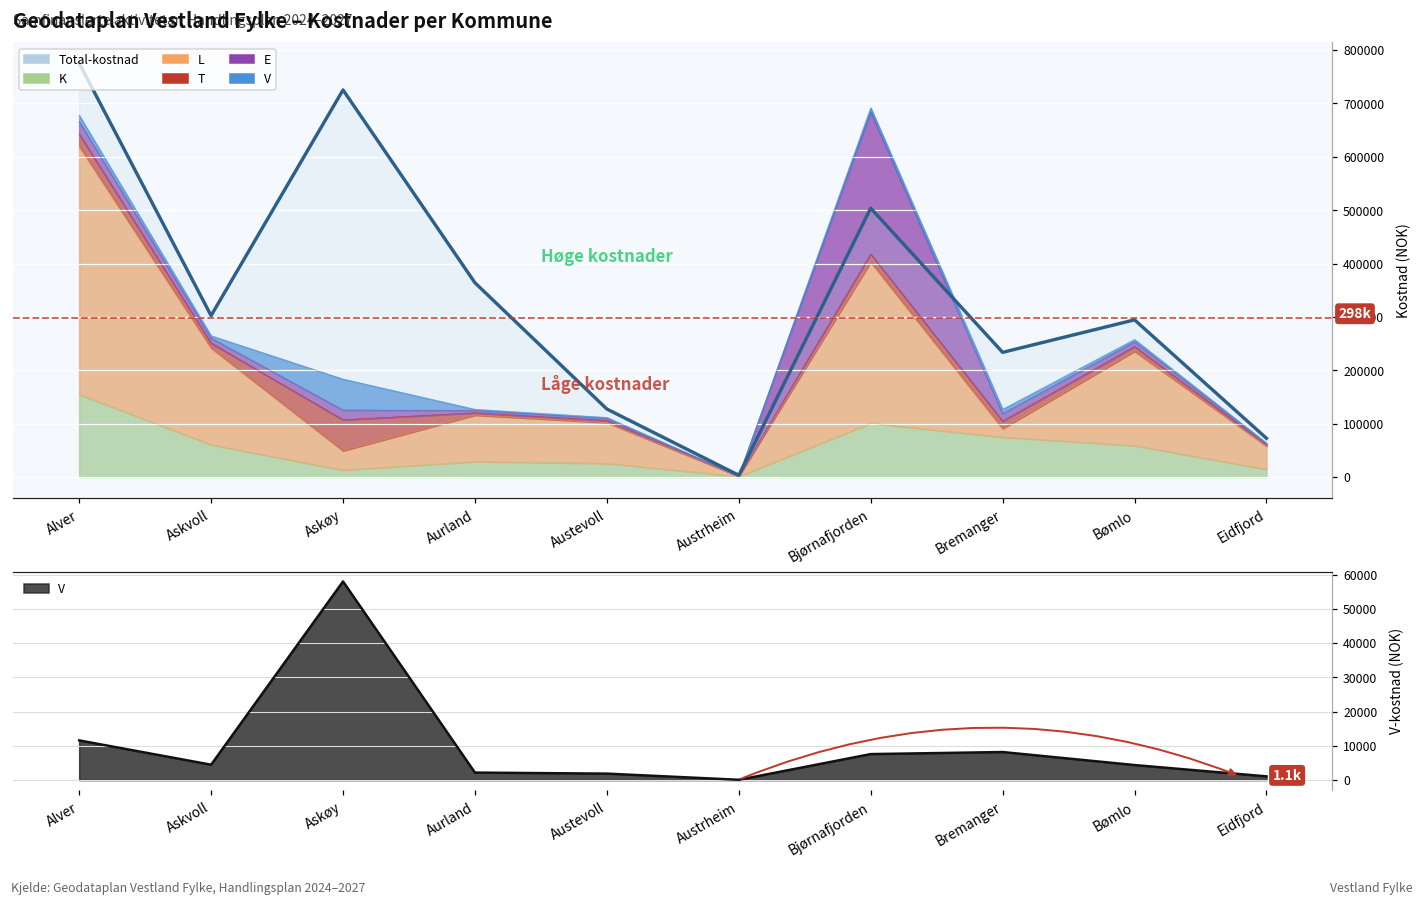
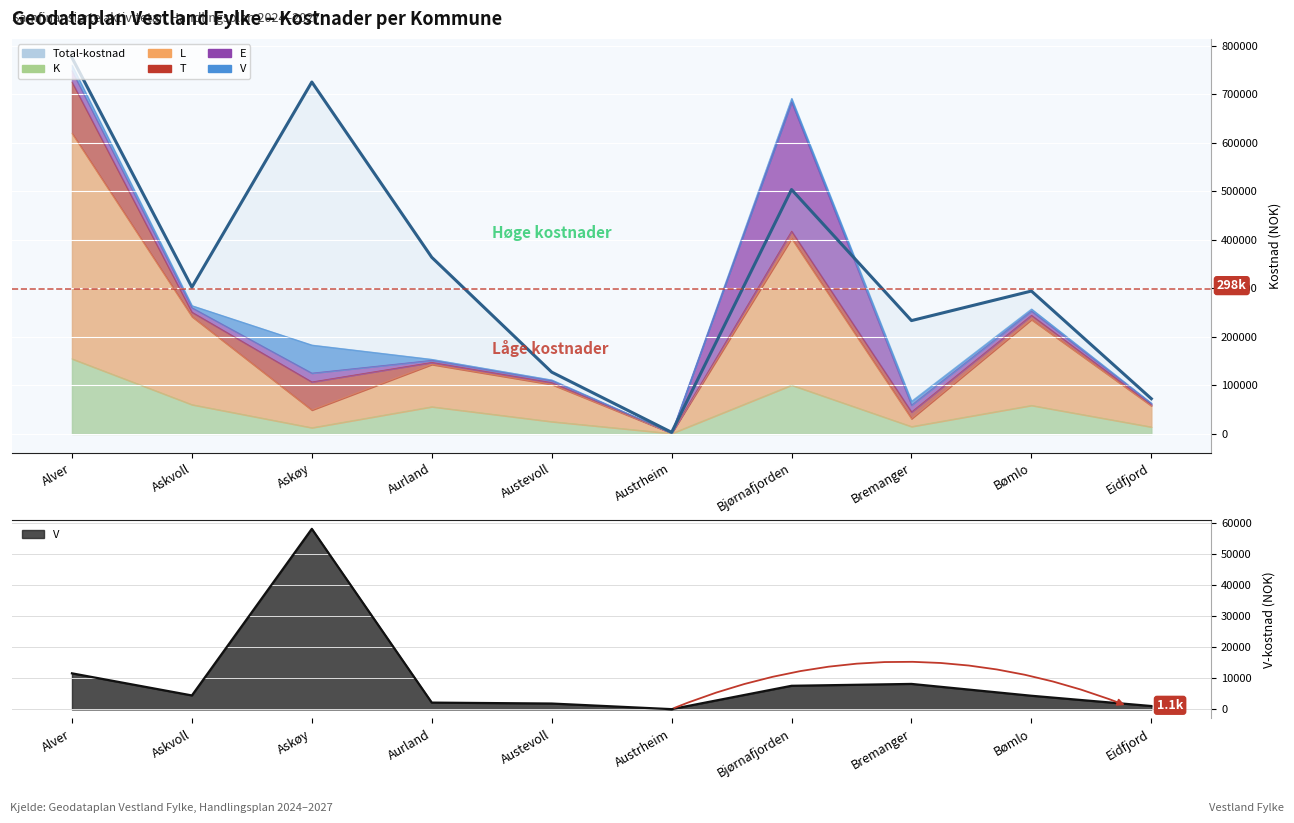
  {
    "Geodataplan Vestland Fylke – Kostnader per Kommune": {
      "K": {
        "Alver": 150000,
        "Askvoll": 60000,
        "Askøy": 10000,
-       "Aurland": 30000,
+       "Aurland": 60000,
        "Austevoll": 30000,
        "Bjørnafjorden": 100000,
-       "Bremanger": 70000,
+       "Bremanger": 20000,
        "Bømlo": 60000,
        "Eidfjord": 10000
      },
      "L": {
        "Alver": 460000,
        "Askvoll": 180000,
        "Askøy": 40000,
        "Bjørnafjorden": 300000,
        "Bremanger": 20000,
        "Bømlo": 180000
      },
      "T": {
-       "Alver": 20000,
+       "Alver": 110000,
        "Askvoll": 10000,
        "Askøy": 60000,
        "Bjørnafjorden": 20000,
        "Bremanger": 10000,
        "Bømlo": 10000
      },
      "E": {
        "Askøy": 20000,
        "Bjørnafjorden": 270000,
        "Bremanger": 10000
      },
      "Total-kostnad": {
        "Askvoll": 300000,
        "Askøy": 730000,
        "Aurland": 360000,
        "Austevoll": 130000,
        "Bjørnafjorden": 500000,
        "Bremanger": 230000,
        "Bømlo": 290000,
        "Eidfjord": 70000
      }
    }
  }
